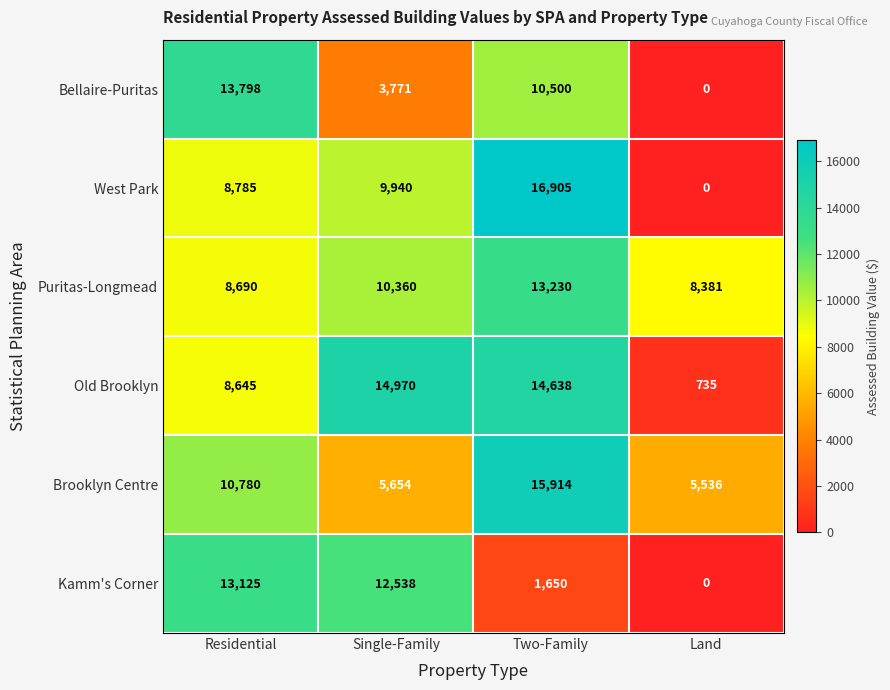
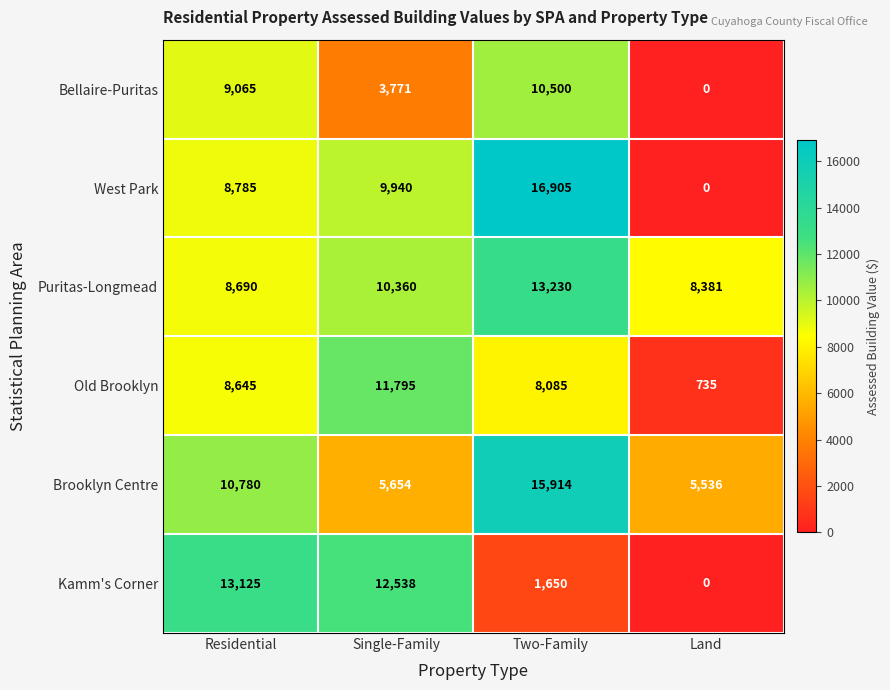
  {
    "Bellaire-Puritas": {
-     "Residential": "13,798",
+     "Residential": "9,065",
      "Single-Family": "3,771",
      "Two-Family": "10,500",
      "Land": "0"
    },
    "West Park": {
      "Residential": "8,785",
      "Single-Family": "9,940",
      "Two-Family": "16,905",
      "Land": "0"
    },
    "Puritas-Longmead": {
      "Residential": "8,690",
      "Single-Family": "10,360",
      "Two-Family": "13,230",
      "Land": "8,381"
    },
    "Old Brooklyn": {
      "Residential": "8,645",
-     "Single-Family": "14,970",
-     "Two-Family": "14,638",
+     "Single-Family": "11,795",
+     "Two-Family": "8,085",
      "Land": "735"
    },
    "Brooklyn Centre": {
      "Residential": "10,780",
      "Single-Family": "5,654",
      "Two-Family": "15,914",
      "Land": "5,536"
    },
    "Kamm's Corner": {
      "Residential": "13,125",
      "Single-Family": "12,538",
      "Two-Family": "1,650",
      "Land": "0"
    }
  }
